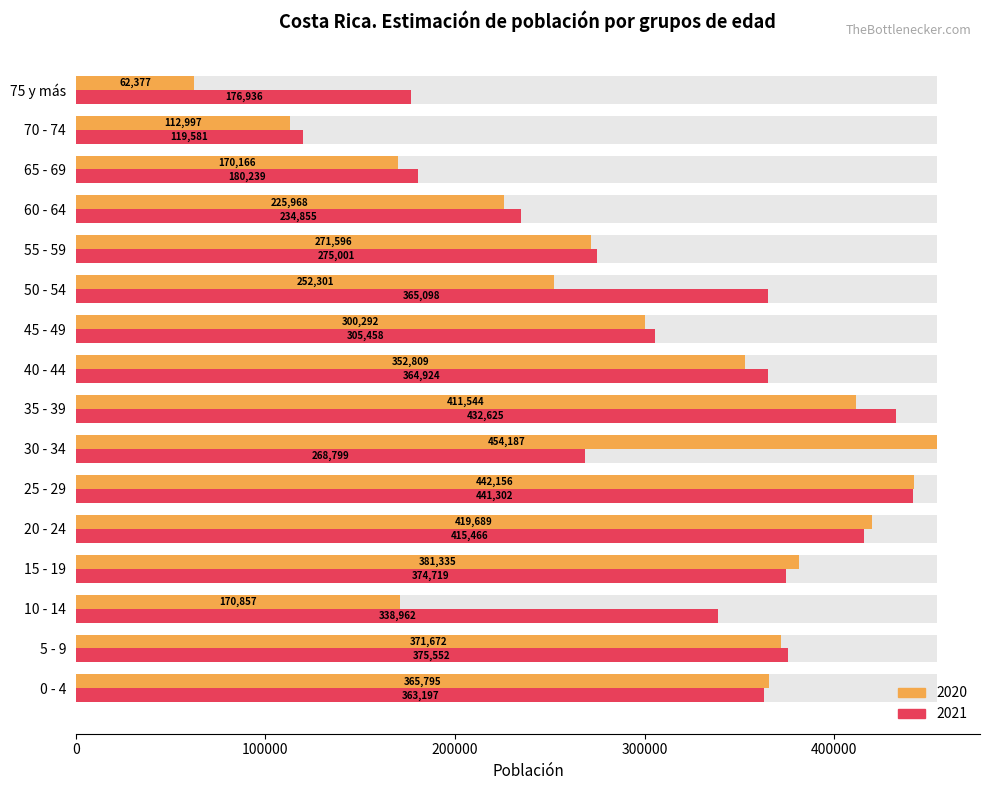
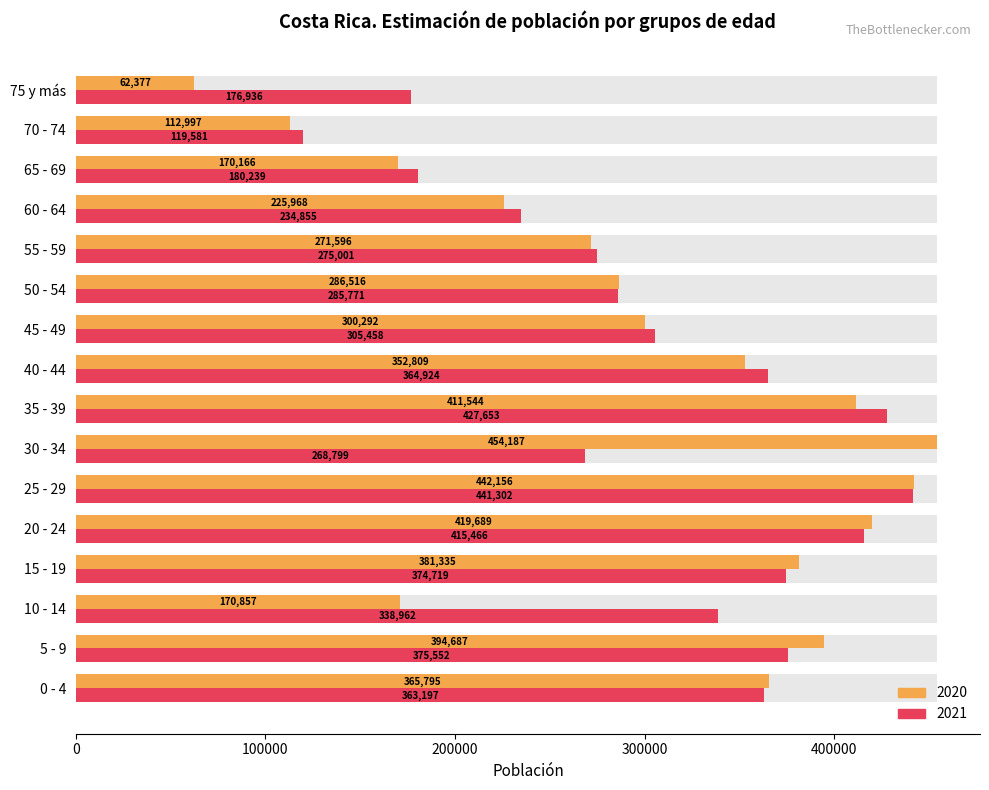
  {
    "2020": {
-     "50 - 54": "252,301",
+     "50 - 54": "286,516",
      "30 - 34": "454,187",
-     "5 - 9": "371,672"
+     "5 - 9": "394,687"
    },
    "2021": {
-     "50 - 54": "365,098",
-     "35 - 39": "432,625"
+     "50 - 54": "285,771",
+     "35 - 39": "427,653"
    }
  }
